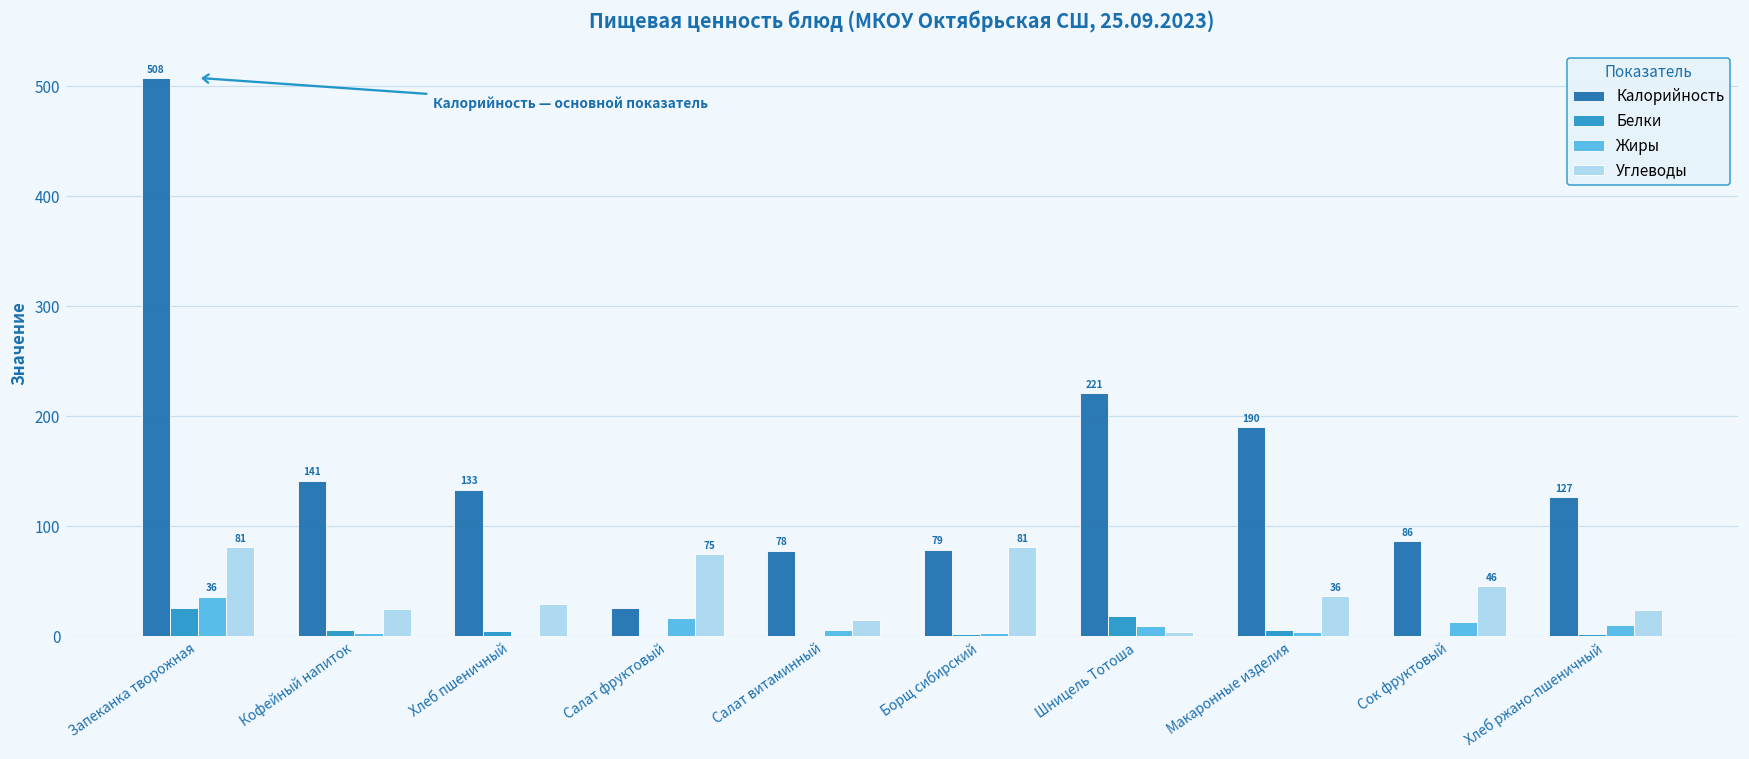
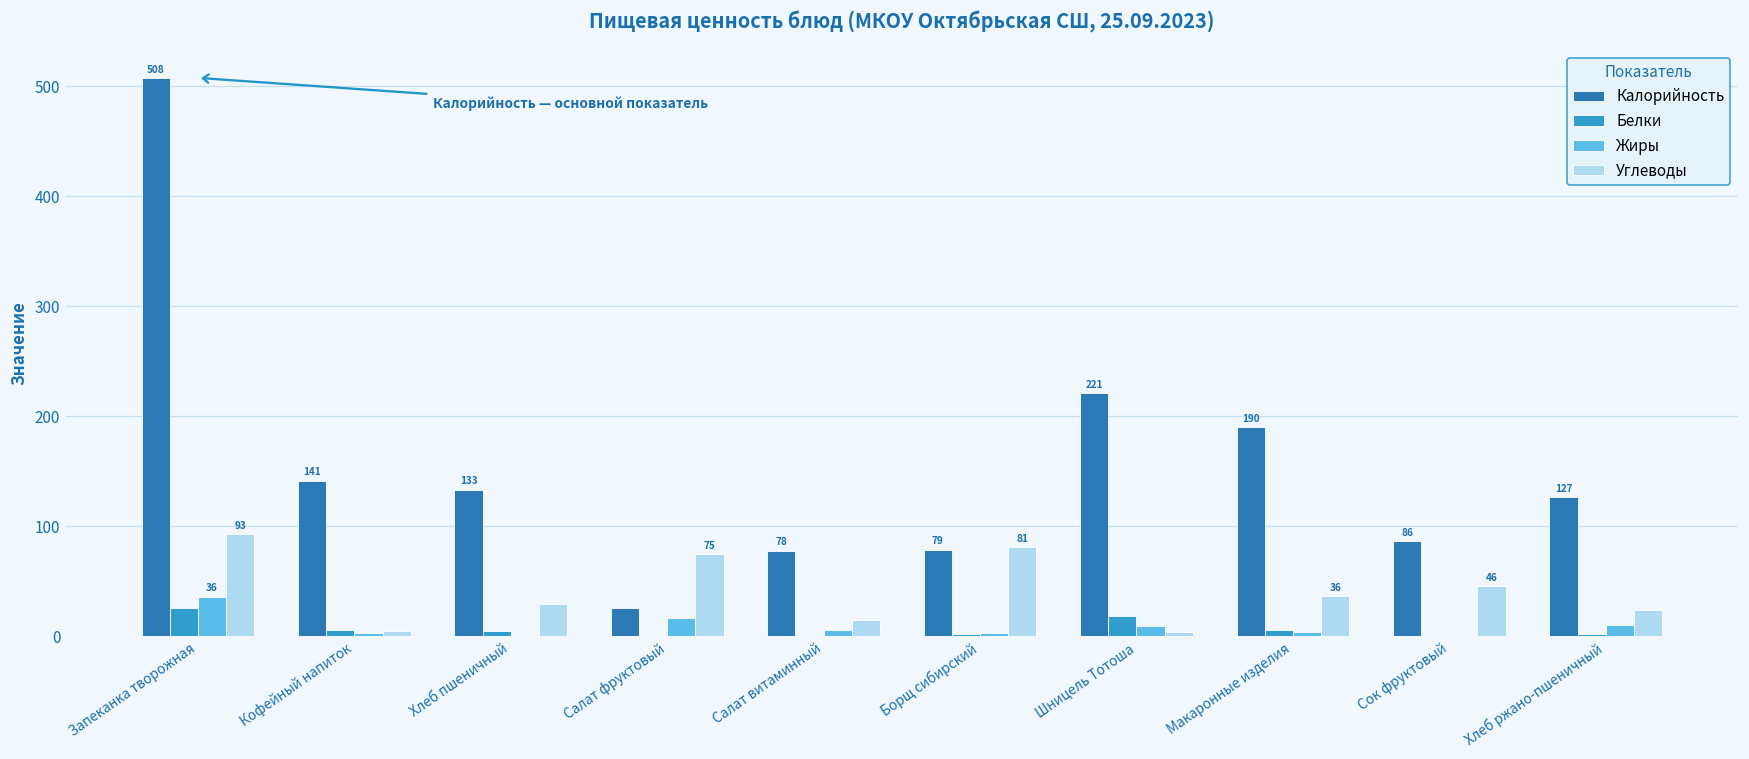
  {
    "Жиры": {
      "Кофейный напиток": 3,
      "Салат фруктовый": 16,
      "Салат витаминный": 5,
      "Борщ сибирский": 3,
      "Шницель Тотоша": 10,
      "Макаронные изделия": 3,
-     "Сок фруктовый": 13,
+     "Сок фруктовый": 0,
      "Хлеб ржано-пшеничный": 10
    },
    "Углеводы": {
-     "Запеканка творожная": 81,
-     "Кофейный напиток": 25,
+     "Запеканка творожная": 93,
+     "Кофейный напиток": 4,
      "Салат фруктовый": 75,
      "Борщ сибирский": 81,
      "Макаронные изделия": 36,
      "Сок фруктовый": 46
    }
  }
